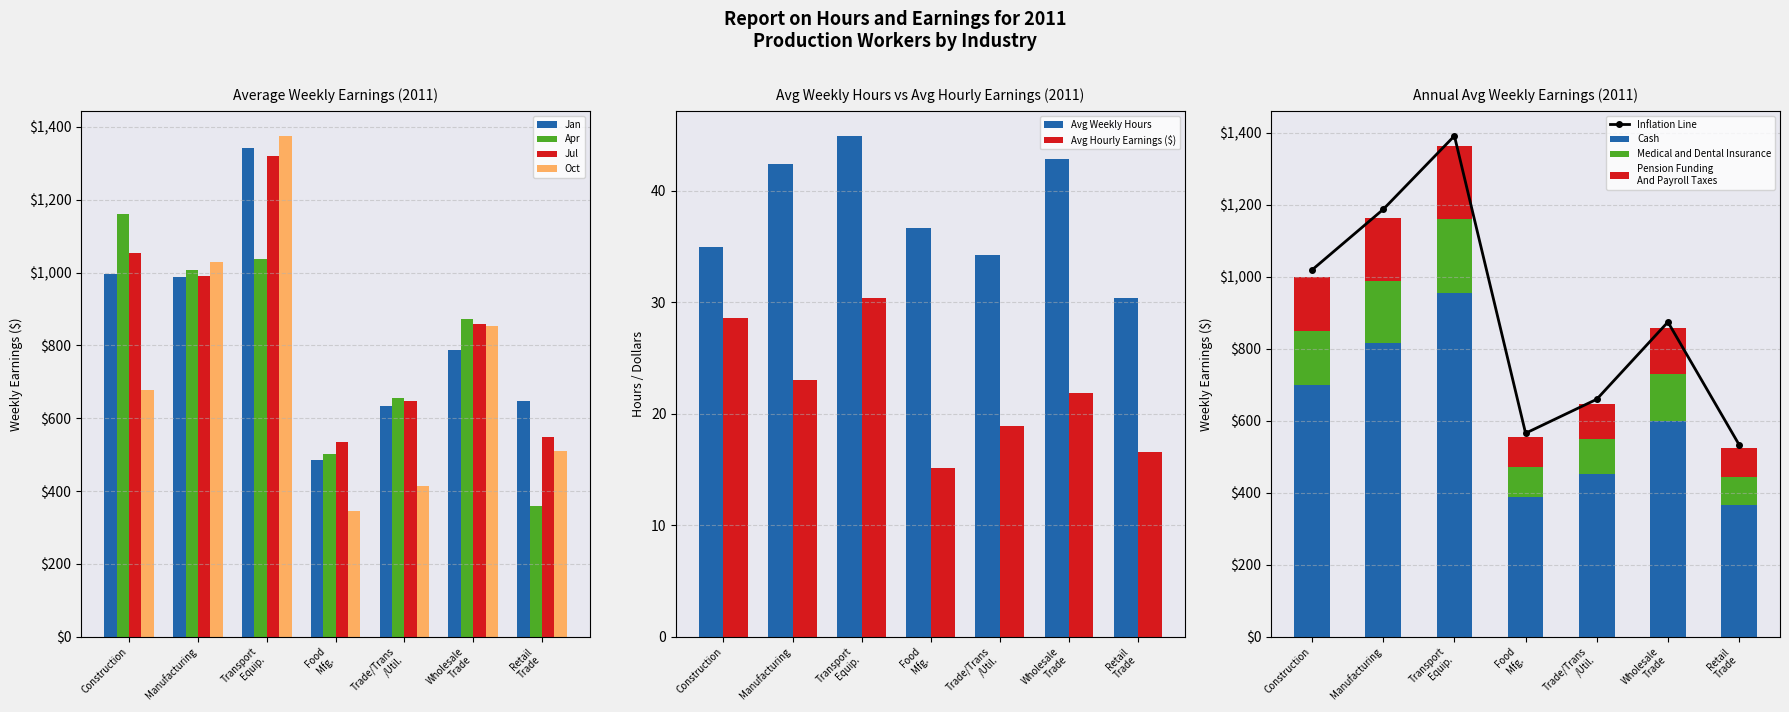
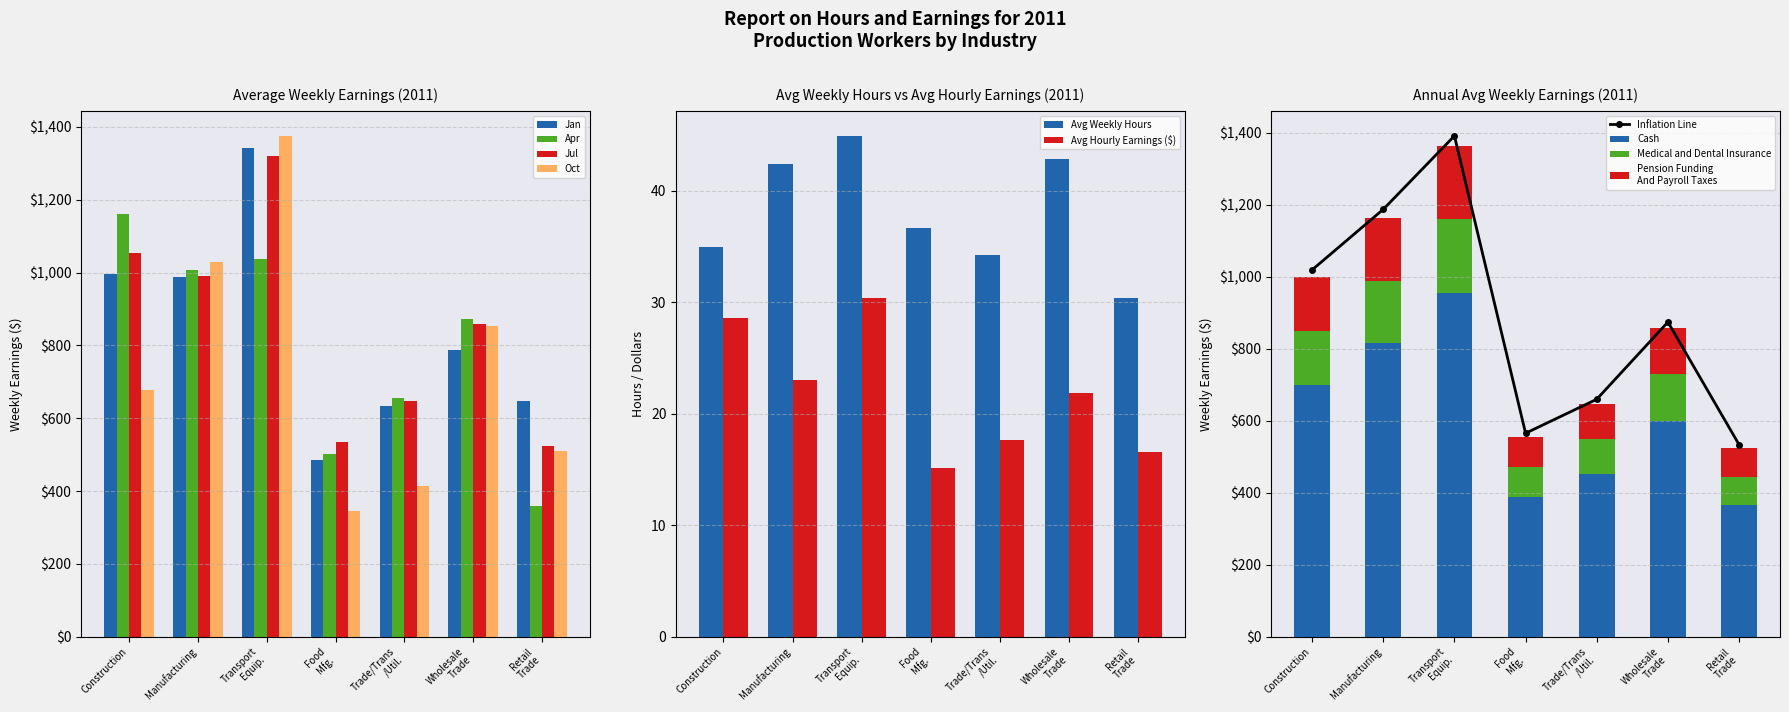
  {
    "Average Weekly Earnings (2011)": {
      "Jan": {
        "Construction": "$1,000",
        "Manufacturing": "$990",
        "Transport Equip.": "$1,340",
        "Food Mfg.": "$490",
        "Trade/Trans /Util.": "$630",
        "Wholesale Trade": "$790",
        "Retail Trade": "$650"
      },
      "Apr": {
        "Construction": "$1,160",
        "Manufacturing": "$1,010",
        "Transport Equip.": "$1,040",
        "Food Mfg.": "$500",
        "Trade/Trans /Util.": "$660",
        "Wholesale Trade": "$870",
        "Retail Trade": "$360"
      },
      "Jul": {
        "Construction": "$1,050",
        "Manufacturing": "$990",
        "Transport Equip.": "$1,320",
        "Food Mfg.": "$530",
        "Trade/Trans /Util.": "$650",
        "Wholesale Trade": "$860",
-       "Retail Trade": "$550"
+       "Retail Trade": "$520"
      },
      "Oct": {
        "Construction": "$680",
        "Manufacturing": "$1,030",
        "Transport Equip.": "$1,380",
        "Food Mfg.": "$350",
        "Trade/Trans /Util.": "$410",
        "Wholesale Trade": "$850",
        "Retail Trade": "$510"
      }
    },
    "Avg Weekly Hours vs Avg Hourly Earnings (2011)": {
      "Avg Weekly Hours": {
        "Construction": "35.0",
        "Manufacturing": "42.4",
        "Transport Equip.": "44.9",
        "Food Mfg.": "36.6",
        "Trade/Trans /Util.": "34.2",
        "Wholesale Trade": "42.8",
        "Retail Trade": "30.4"
      },
      "Avg Hourly Earnings ($)": {
        "Construction": "28.6",
        "Manufacturing": "23.1",
        "Transport Equip.": "30.4",
        "Food Mfg.": "15.1",
-       "Trade/Trans /Util.": "18.9",
+       "Trade/Trans /Util.": "17.6",
        "Wholesale Trade": "21.9",
        "Retail Trade": "16.6"
      }
    },
    "Annual Avg Weekly Earnings (2011)": {
      "Inflation Line": {
        "Construction": "$1,020",
        "Manufacturing": "$1,190",
        "Transport Equip.": "$1,390",
        "Food Mfg.": "$570",
        "Trade/Trans /Util.": "$660",
        "Wholesale Trade": "$870",
        "Retail Trade": "$530"
      },
      "Cash": {
        "Construction": "$700",
        "Manufacturing": "$810",
        "Transport Equip.": "$960",
        "Food Mfg.": "$390",
        "Trade/Trans /Util.": "$450",
        "Wholesale Trade": "$600",
        "Retail Trade": "$370"
      },
      "Medical and Dental Insurance": {
        "Construction": "$150",
        "Manufacturing": "$170",
        "Transport Equip.": "$200",
        "Food Mfg.": "$80",
        "Trade/Trans /Util.": "$100",
        "Wholesale Trade": "$130",
        "Retail Trade": "$80"
      }
    }
  }
